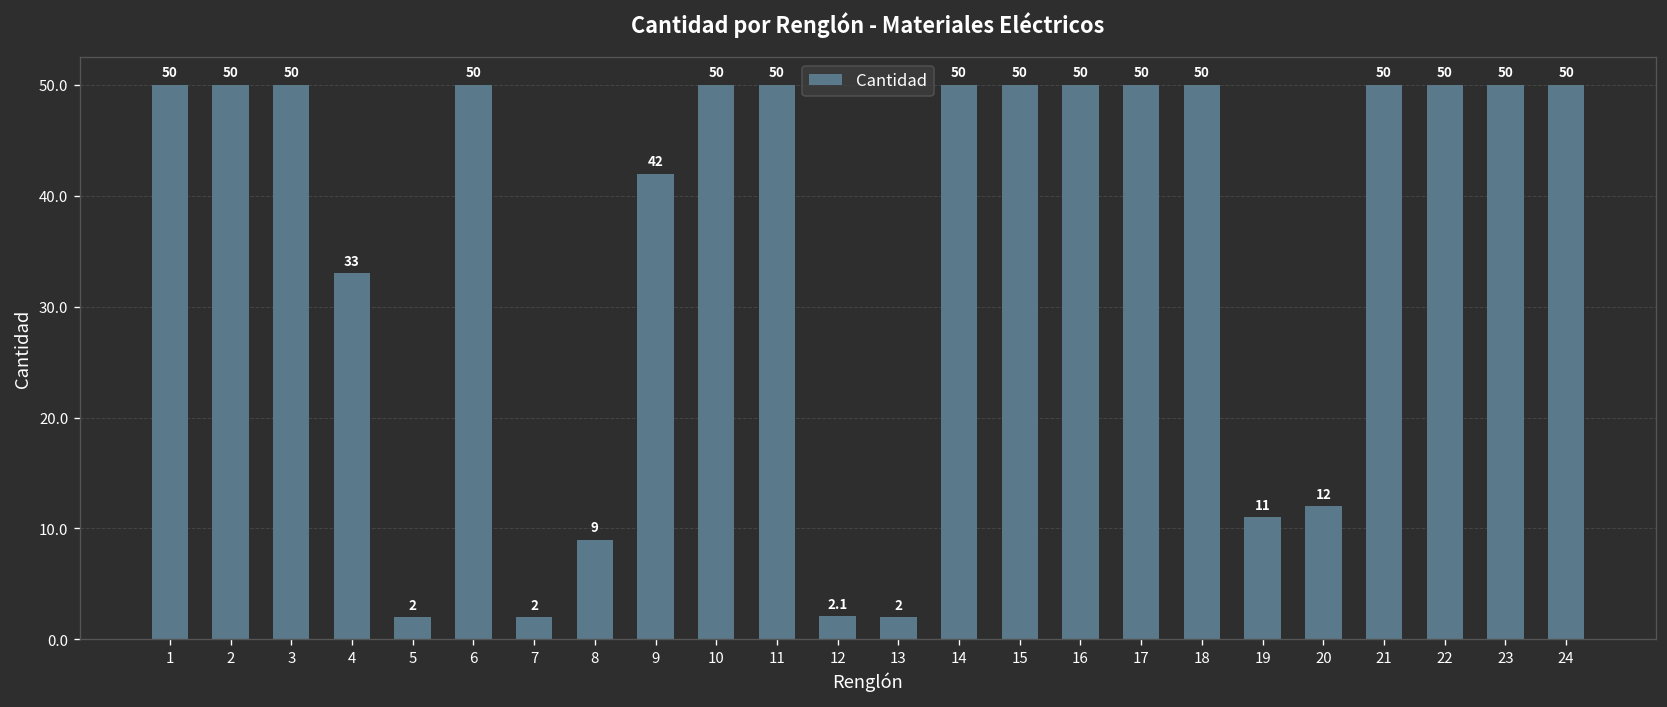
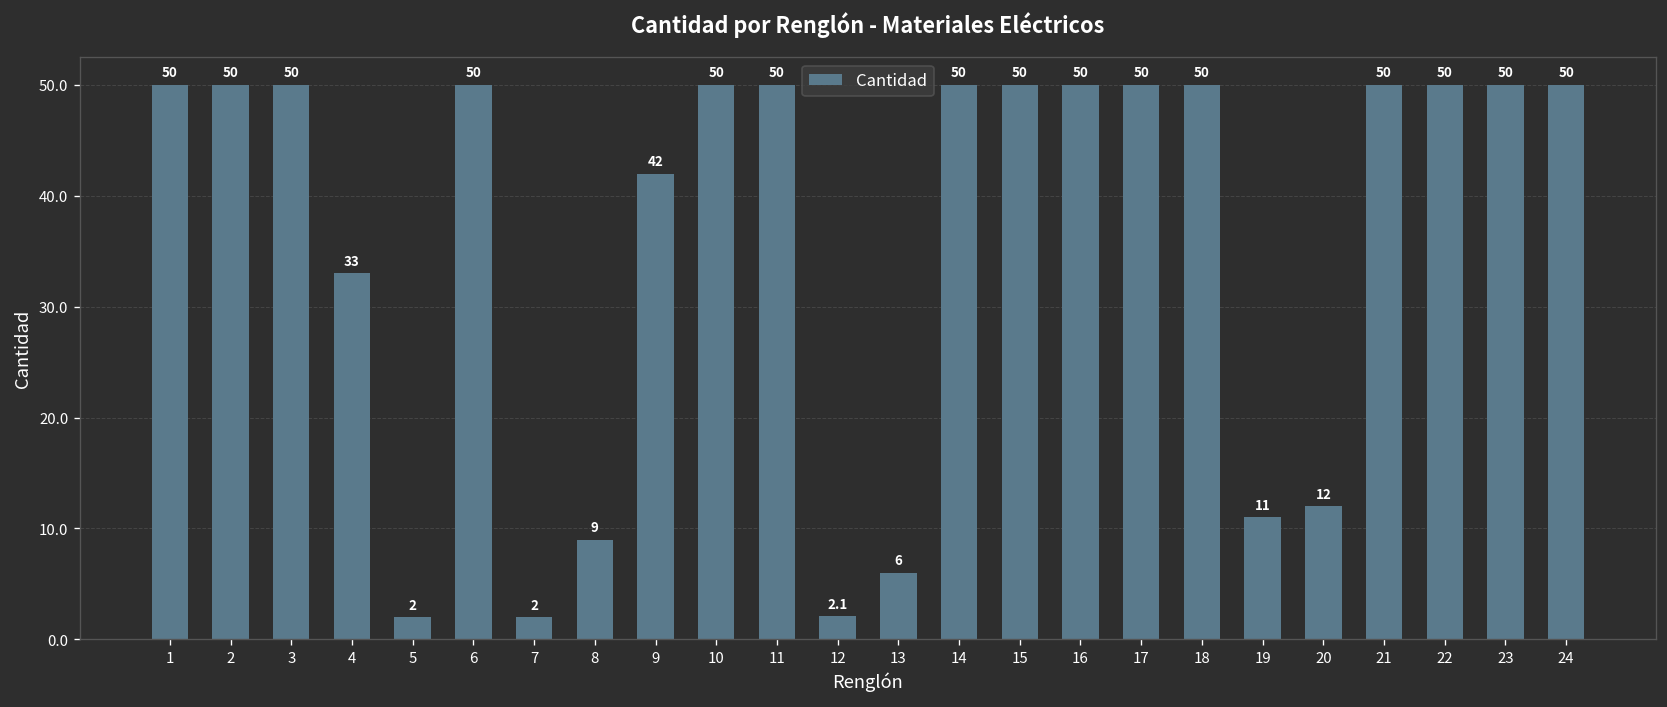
  {
    "1": 50,
    "2": 50,
    "3": 50,
    "4": 33,
    "5": 2,
    "6": 50,
    "7": 2,
    "8": 9,
    "9": 42,
    "10": 50,
    "11": 50,
    "12": 2.1,
-   "13": 2,
+   "13": 6,
    "14": 50,
    "15": 50,
    "16": 50,
    "17": 50,
    "18": 50,
    "19": 11,
    "20": 12,
    "21": 50,
    "22": 50,
    "23": 50,
    "24": 50
  }
